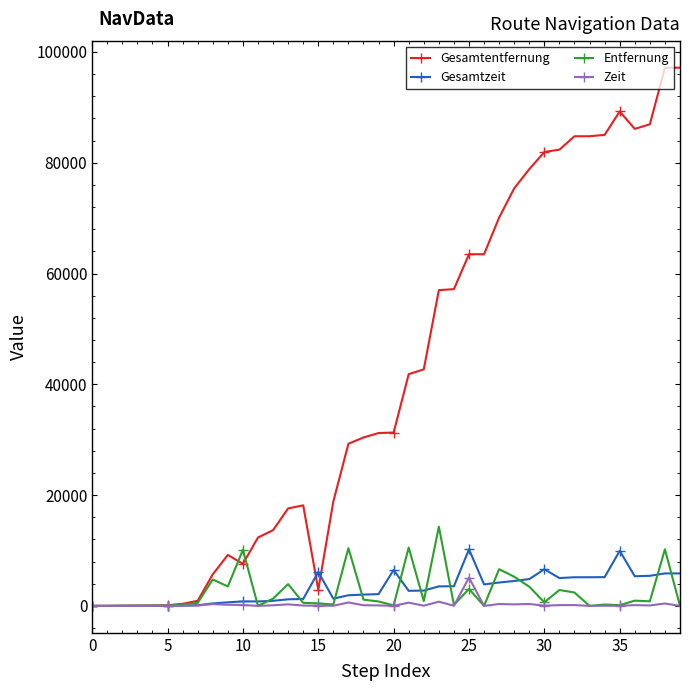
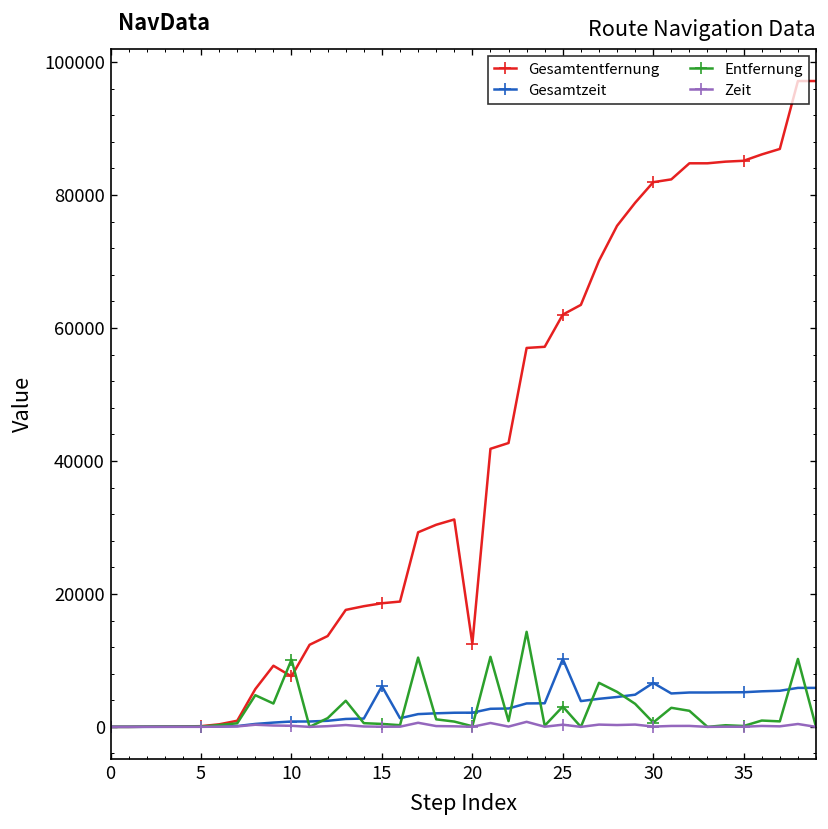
  {
    "Gesamtentfernung": {
      "10": 8000,
-     "15": 3000,
-     "20": 31000,
-     "25": 63000,
+     "15": 19000,
+     "20": 13000,
+     "25": 62000,
      "30": 82000,
-     "35": 89000
+     "35": 85000
    },
    "Gesamtzeit": {
      "10": 1000,
      "15": 6000,
-     "20": 6000,
+     "20": 2000,
      "25": 10000,
      "30": 7000,
-     "35": 10000
+     "35": 5000
    },
    "Entfernung": {
      "10": 10000,
      "25": 3000,
      "30": 1000
    },
    "Zeit": {
      "10": 0,
-     "25": 5000,
+     "25": 0,
      "30": 0
    }
  }
